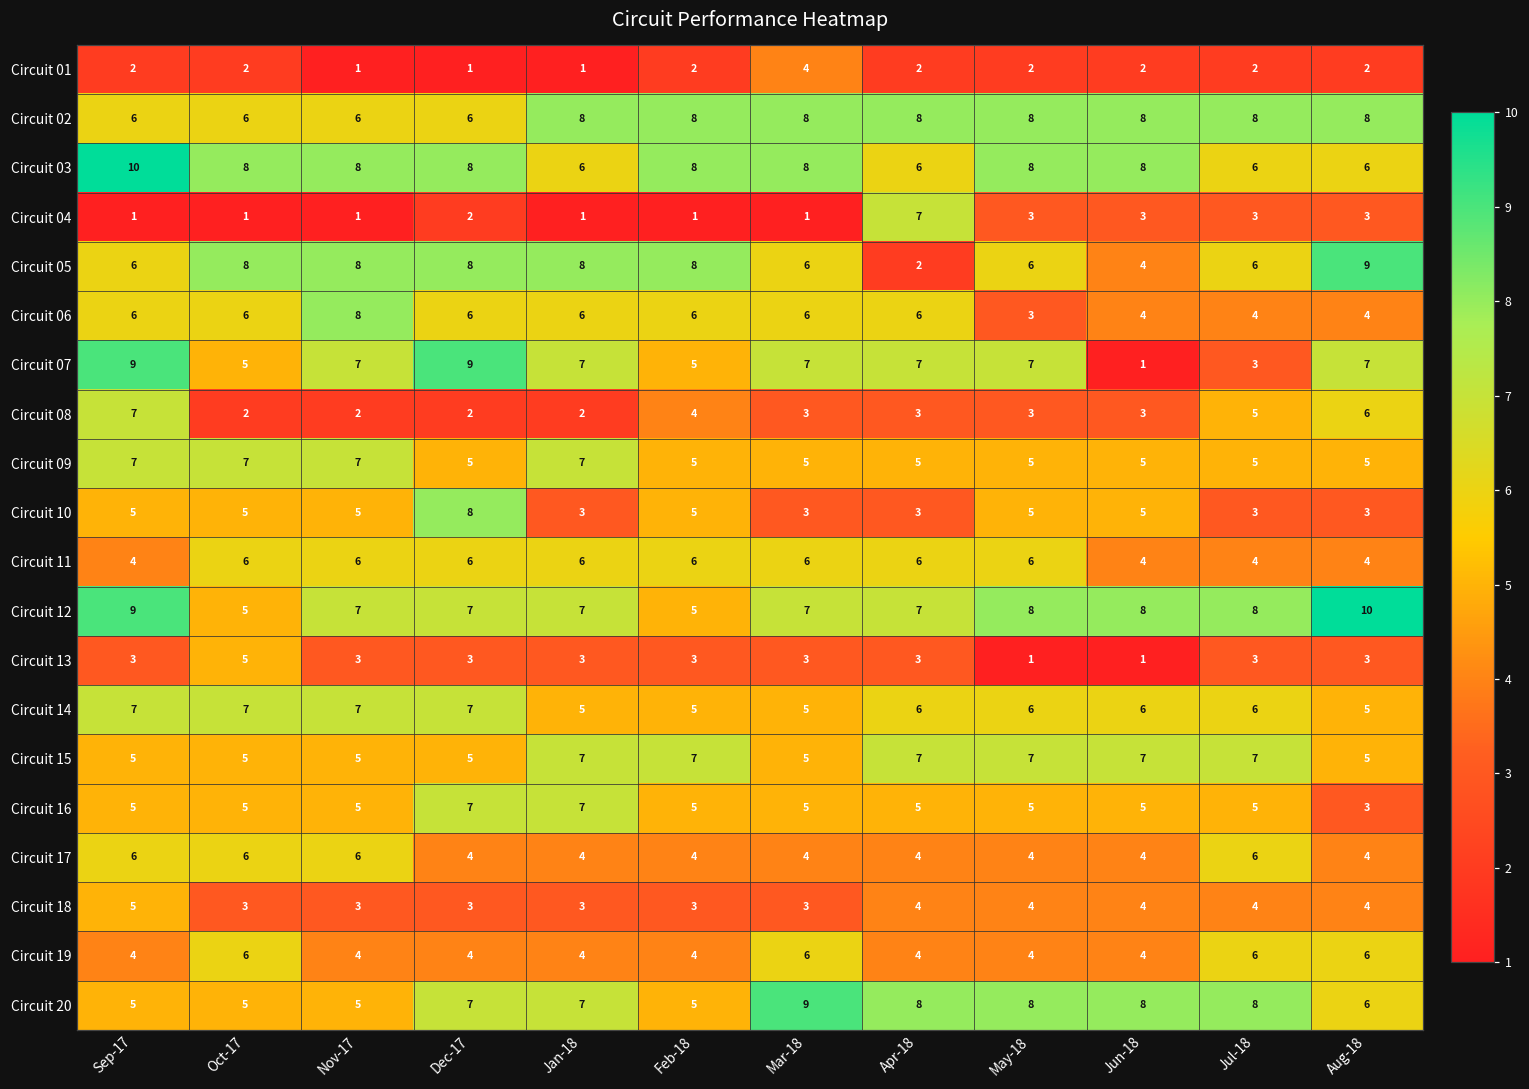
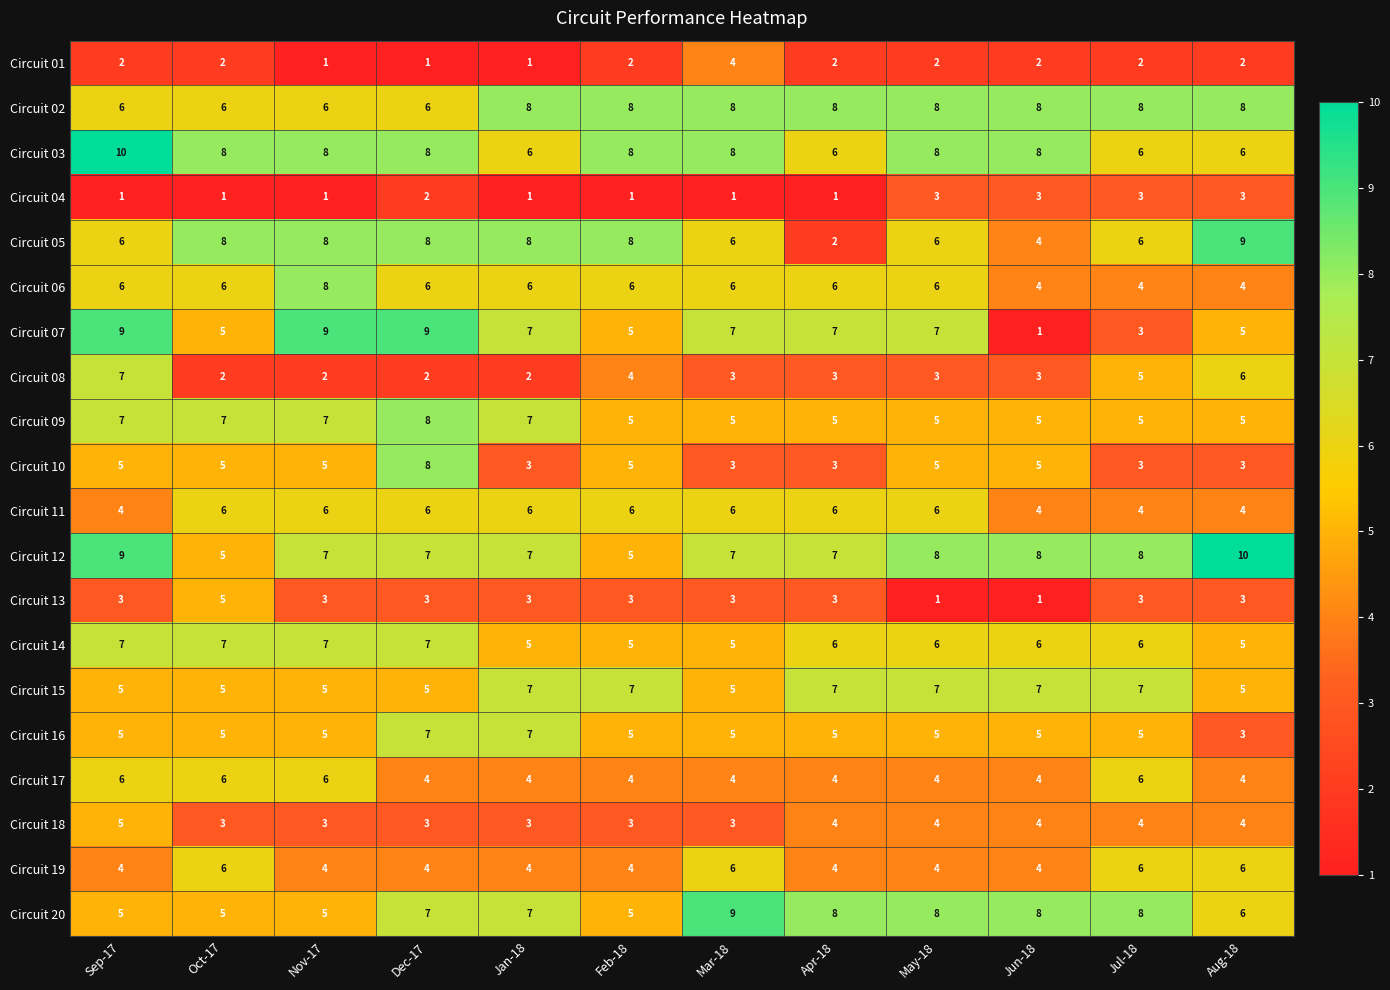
  {
    "Circuit 04": {
      "Sep-17": 1,
      "Oct-17": 1,
      "Nov-17": 1,
      "Dec-17": 2,
      "Jan-18": 1,
      "Feb-18": 1,
      "Mar-18": 1,
-     "Apr-18": 7,
+     "Apr-18": 1,
      "May-18": 3,
      "Jun-18": 3,
      "Jul-18": 3,
      "Aug-18": 3
    },
    "Circuit 06": {
      "Sep-17": 6,
      "Oct-17": 6,
      "Nov-17": 8,
      "Dec-17": 6,
      "Jan-18": 6,
      "Feb-18": 6,
      "Mar-18": 6,
      "Apr-18": 6,
-     "May-18": 3,
+     "May-18": 6,
      "Jun-18": 4,
      "Jul-18": 4,
      "Aug-18": 4
    },
    "Circuit 07": {
      "Sep-17": 9,
      "Oct-17": 5,
-     "Nov-17": 7,
+     "Nov-17": 9,
      "Dec-17": 9,
      "Jan-18": 7,
      "Feb-18": 5,
      "Mar-18": 7,
      "Apr-18": 7,
      "May-18": 7,
      "Jun-18": 1,
      "Jul-18": 3,
-     "Aug-18": 7
+     "Aug-18": 5
    },
    "Circuit 09": {
      "Sep-17": 7,
      "Oct-17": 7,
      "Nov-17": 7,
-     "Dec-17": 5,
+     "Dec-17": 8,
      "Jan-18": 7,
      "Feb-18": 5,
      "Mar-18": 5,
      "Apr-18": 5,
      "May-18": 5,
      "Jun-18": 5,
      "Jul-18": 5,
      "Aug-18": 5
    }
  }
